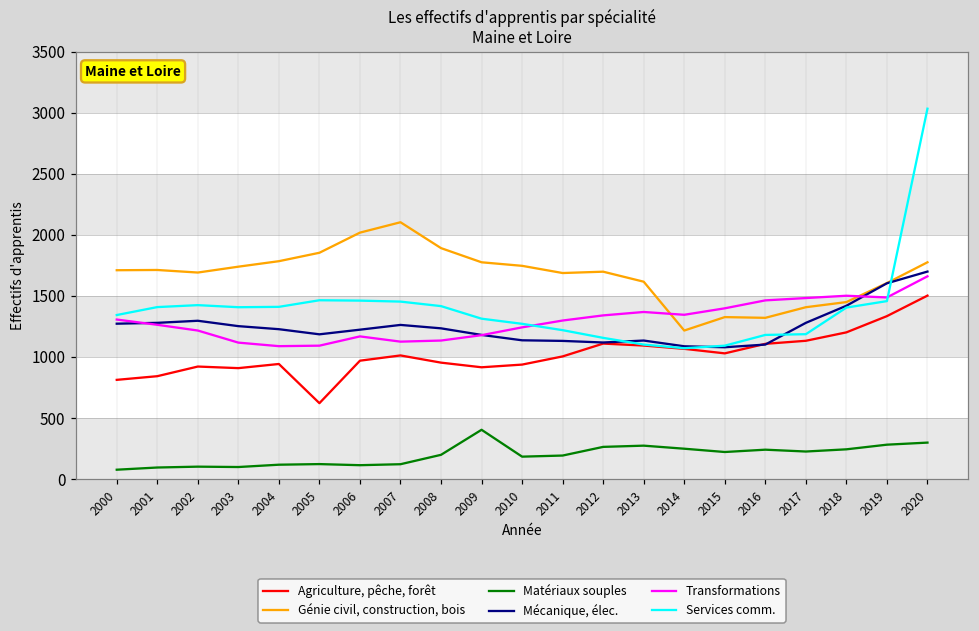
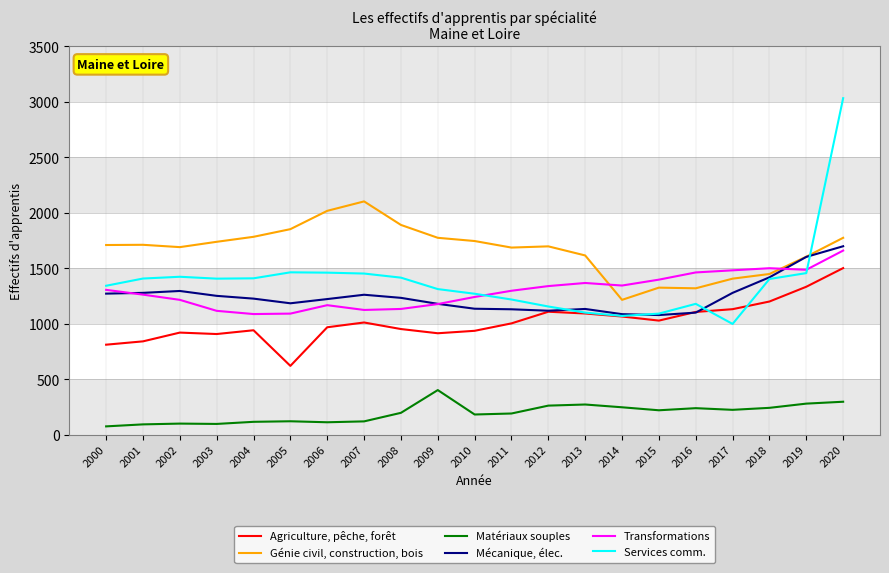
  {
    "Agriculture, pêche, forêt": {
      "2000": 810,
      "2001": 840,
      "2002": 920,
      "2003": 910,
      "2004": 940,
      "2005": 620,
      "2006": 970,
      "2007": 1010,
      "2008": 950,
      "2009": 910,
      "2010": 940,
      "2011": 1000,
      "2015": 1030,
      "2017": 1130,
      "2018": 1200,
      "2019": 1330,
      "2020": 1500
    },
    "Génie civil, construction, bois": {
      "2000": 1710,
      "2001": 1710,
      "2002": 1690,
      "2003": 1740,
      "2004": 1780,
      "2005": 1850,
      "2006": 2020,
      "2007": 2100,
      "2008": 1890,
      "2009": 1770,
      "2010": 1750,
      "2011": 1690,
      "2012": 1700,
      "2013": 1620,
      "2014": 1220,
      "2015": 1330,
      "2016": 1320,
      "2017": 1410,
      "2018": 1450,
      "2020": 1770
    },
    "Matériaux souples": {
      "2000": 80,
      "2001": 90,
      "2002": 100,
      "2003": 100,
      "2004": 120,
      "2005": 120,
      "2006": 110,
      "2007": 120,
      "2008": 200,
      "2009": 400,
      "2010": 180,
      "2011": 190,
      "2012": 260,
      "2013": 270,
      "2014": 250,
      "2015": 220,
      "2016": 240,
      "2017": 220,
      "2018": 240,
      "2019": 280,
      "2020": 300
    },
    "Mécanique, élec.": {
      "2000": 1270,
      "2002": 1300,
      "2003": 1250,
      "2004": 1230,
      "2005": 1180,
      "2006": 1220,
      "2007": 1260,
      "2008": 1230,
      "2010": 1140,
      "2011": 1130,
      "2013": 1130,
      "2017": 1280,
      "2020": 1700
    },
    "Transformations": {
      "2000": 1310,
      "2002": 1220,
      "2003": 1120,
      "2004": 1090,
      "2005": 1090,
      "2006": 1170,
      "2007": 1120,
      "2008": 1130,
      "2010": 1240,
      "2011": 1300,
      "2012": 1340,
      "2013": 1370,
      "2014": 1340,
      "2015": 1400,
      "2016": 1460,
      "2017": 1480,
      "2018": 1500,
      "2019": 1490,
      "2020": 1660
    },
    "Services comm.": {
      "2000": 1340,
      "2001": 1410,
      "2002": 1420,
      "2003": 1410,
      "2004": 1410,
      "2005": 1460,
      "2006": 1460,
      "2007": 1450,
      "2008": 1420,
      "2009": 1310,
      "2010": 1270,
      "2011": 1220,
      "2012": 1160,
      "2016": 1180,
-     "2017": 1190,
+     "2017": 1000,
      "2019": 1460,
      "2020": 3030
    }
  }
